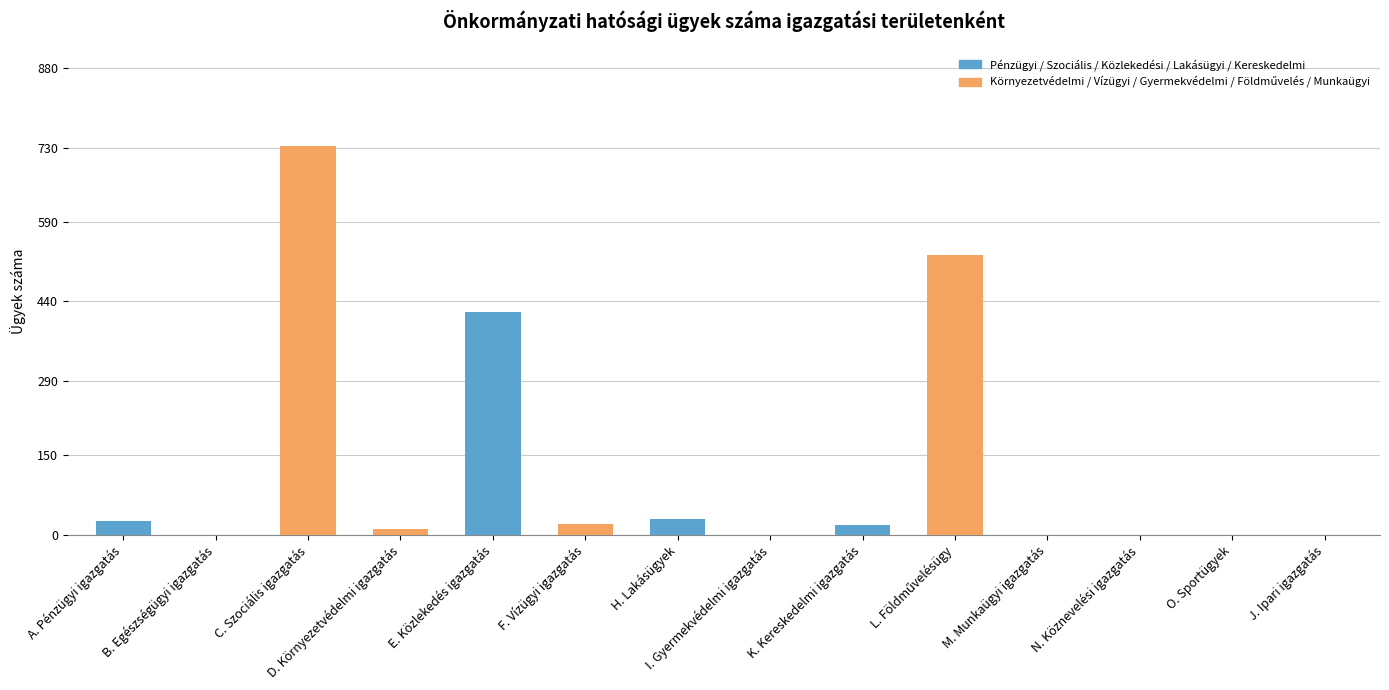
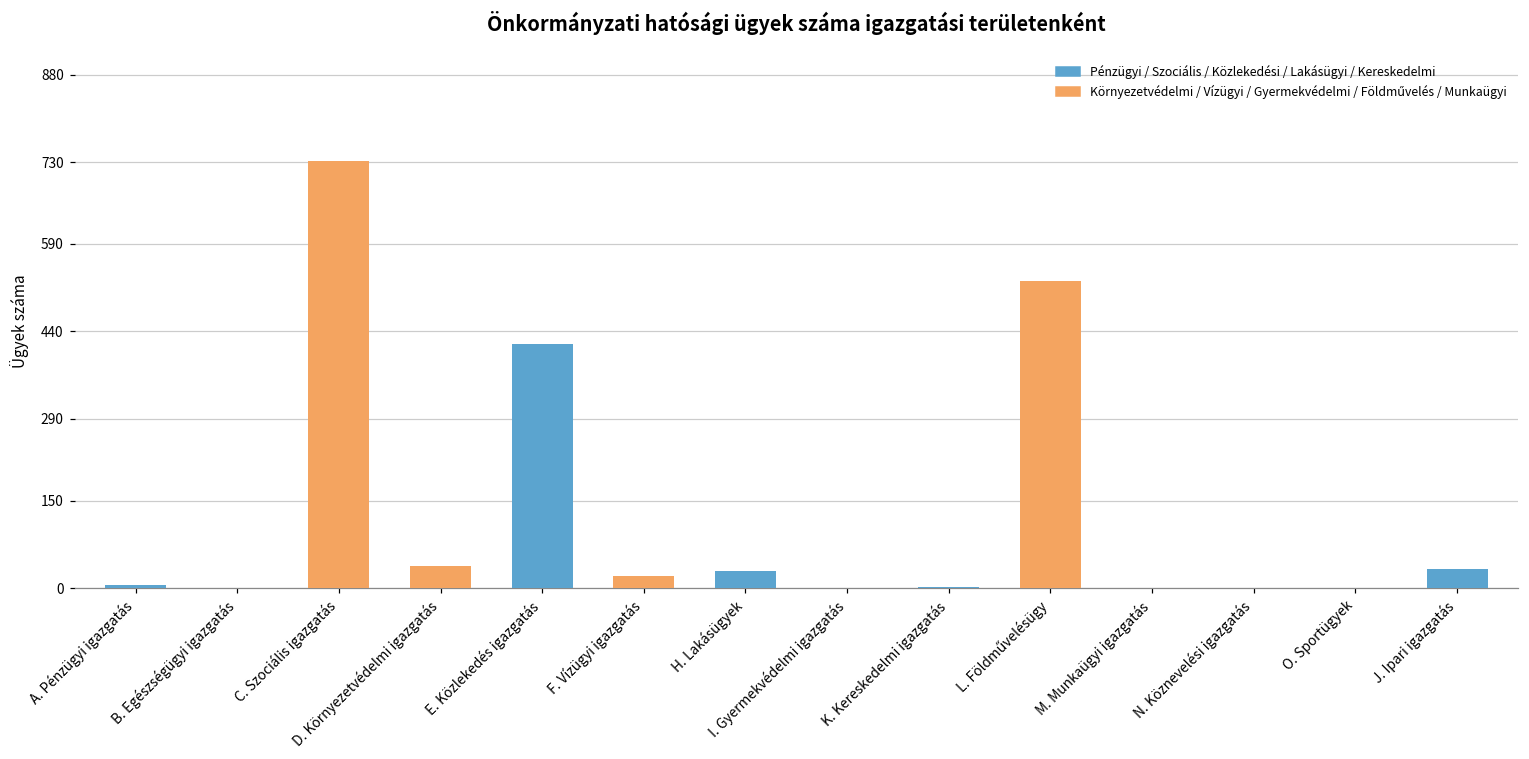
  {
-   "A. Pénzügyi igazgatás": 30,
+   "A. Pénzügyi igazgatás": 10,
    "B. Egészségügyi igazgatás": 0,
    "C. Szociális igazgatás": 730,
-   "D. Környezetvédelmi igazgatás": 10,
+   "D. Környezetvédelmi igazgatás": 40,
    "E. Közlekedés igazgatás": 420,
    "F. Vízügyi igazgatás": 20,
    "H. Lakásügyek": 30,
    "I. Gyermekvédelmi igazgatás": 0,
-   "K. Kereskedelmi igazgatás": 20,
+   "K. Kereskedelmi igazgatás": 0,
    "L. Földművelésügy": 530,
    "M. Munkaügyi igazgatás": 0,
    "N. Köznevelési igazgatás": 0,
    "O. Sportügyek": 0,
-   "J. Ipari igazgatás": 0
+   "J. Ipari igazgatás": 30
  }
